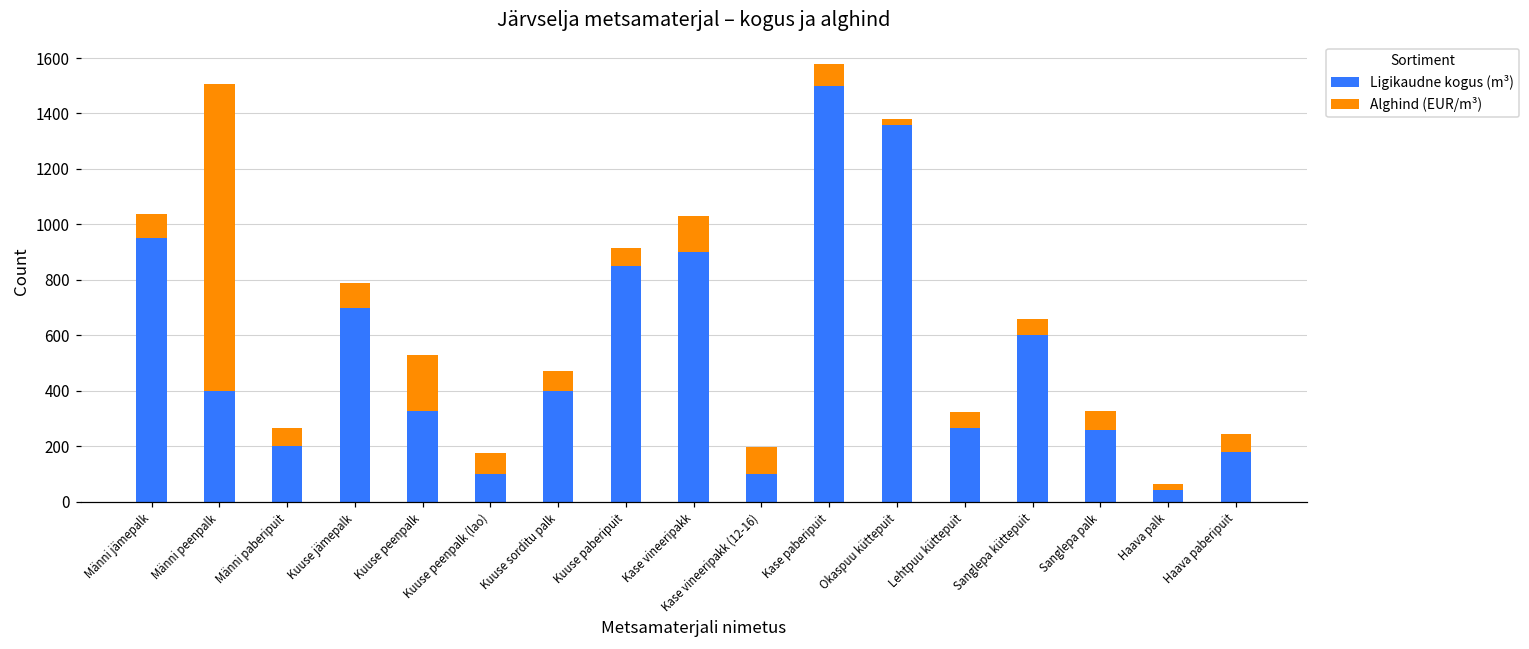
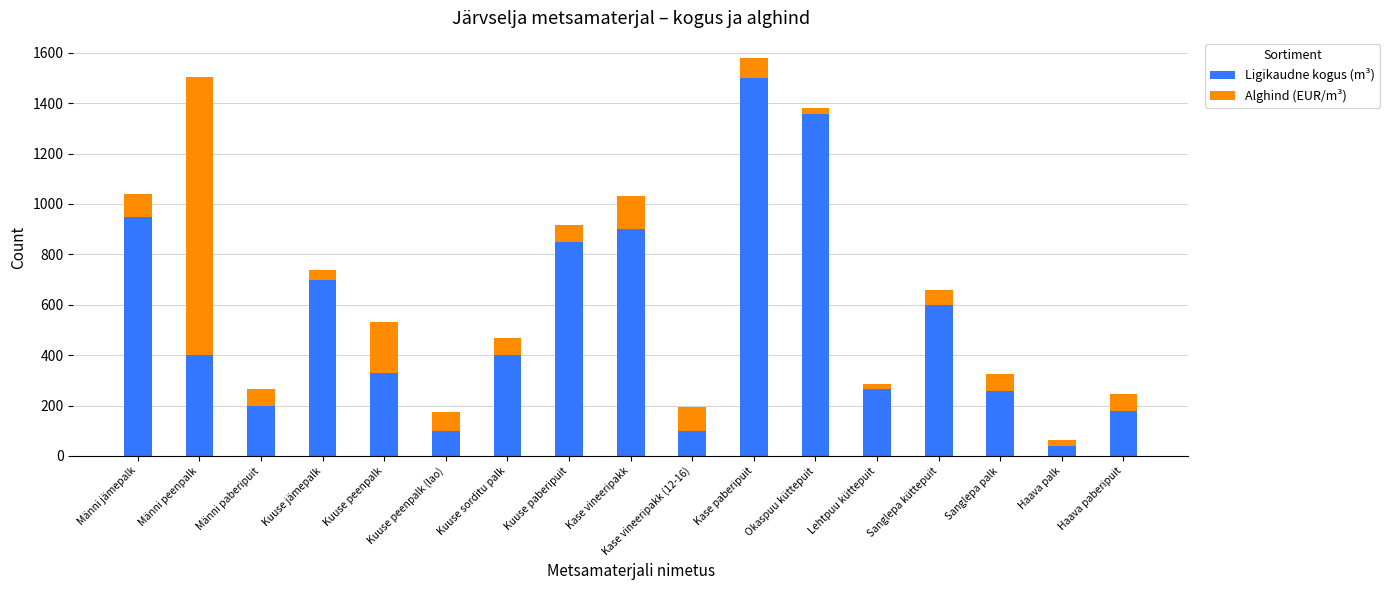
  {
    "Ligikaudne kogus (m³)": {
      "Männi jämepalk": 950,
      "Männi peenpalk": 400,
      "Männi paberipuit": 200,
      "Kuuse jämepalk": 700,
      "Kuuse peenpalk": 330,
      "Kuuse peenpalk (lao)": 100,
      "Kuuse sorditu palk": 400,
      "Kuuse paberipuit": 850,
      "Kase vineeripakk": 900,
      "Kase vineeripakk (12-16)": 100,
      "Kase paberipuit": 1500,
      "Okaspuu küttepuit": 1360,
      "Lehtpuu küttepuit": 270,
      "Sanglepa küttepuit": 600,
      "Sanglepa palk": 260,
      "Haava palk": 40,
      "Haava paberipuit": 180
    },
    "Alghind (EUR/m³)": {
      "Männi jämepalk": 90,
      "Männi peenpalk": 1110,
      "Männi paberipuit": 70,
-     "Kuuse jämepalk": 90,
+     "Kuuse jämepalk": 40,
      "Kuuse peenpalk": 200,
      "Kuuse peenpalk (lao)": 80,
      "Kuuse sorditu palk": 70,
      "Kuuse paberipuit": 70,
      "Kase vineeripakk": 130,
      "Kase vineeripakk (12-16)": 100,
      "Kase paberipuit": 80,
      "Okaspuu küttepuit": 20,
-     "Lehtpuu küttepuit": 60,
+     "Lehtpuu küttepuit": 20,
      "Sanglepa küttepuit": 60,
      "Sanglepa palk": 70,
      "Haava palk": 30,
      "Haava paberipuit": 70
    }
  }
